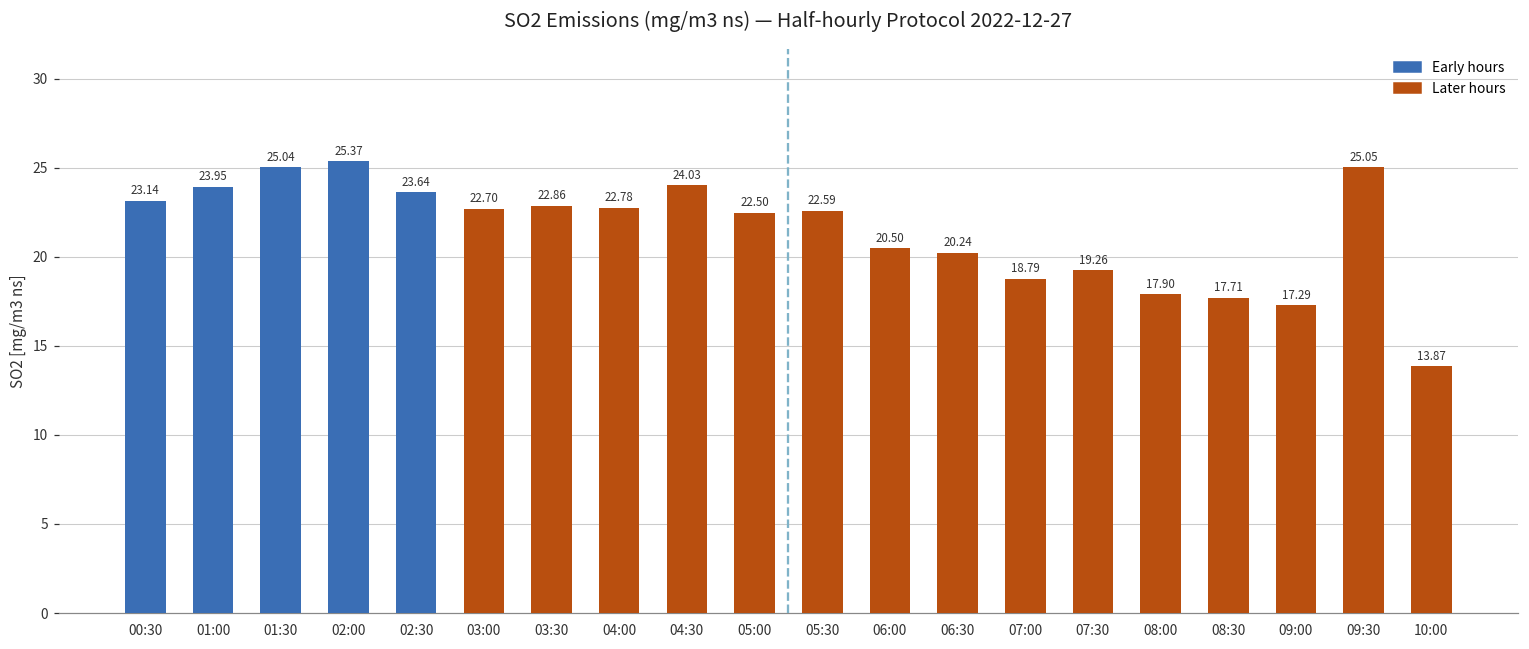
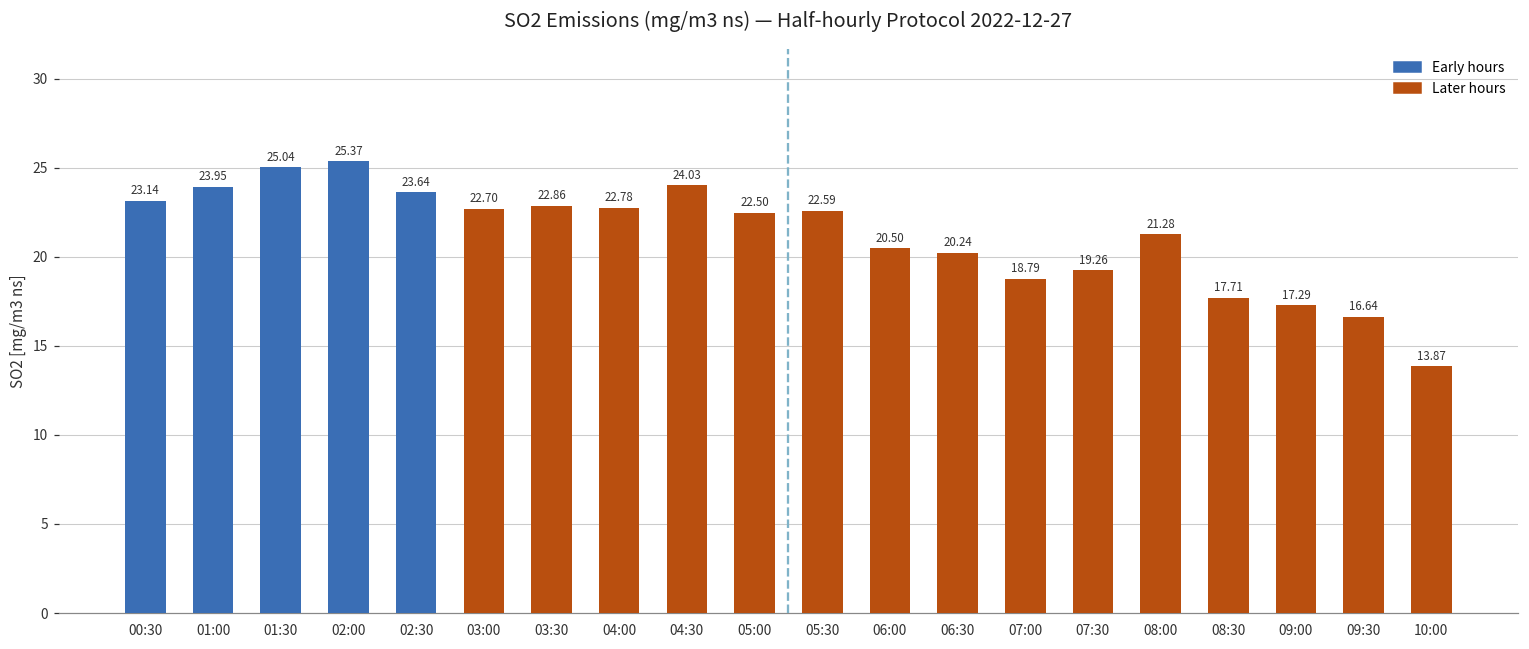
  {
    "00:30": 23.14,
    "01:00": 23.95,
    "01:30": 25.04,
    "02:00": 25.37,
    "02:30": 23.64,
    "03:00": 22.70,
    "03:30": 22.86,
    "04:00": 22.78,
    "04:30": 24.03,
    "05:00": 22.50,
    "05:30": 22.59,
    "06:00": 20.50,
    "06:30": 20.24,
    "07:00": 18.79,
    "07:30": 19.26,
-   "08:00": 17.90,
+   "08:00": 21.28,
    "08:30": 17.71,
    "09:00": 17.29,
-   "09:30": 25.05,
+   "09:30": 16.64,
    "10:00": 13.87
  }
